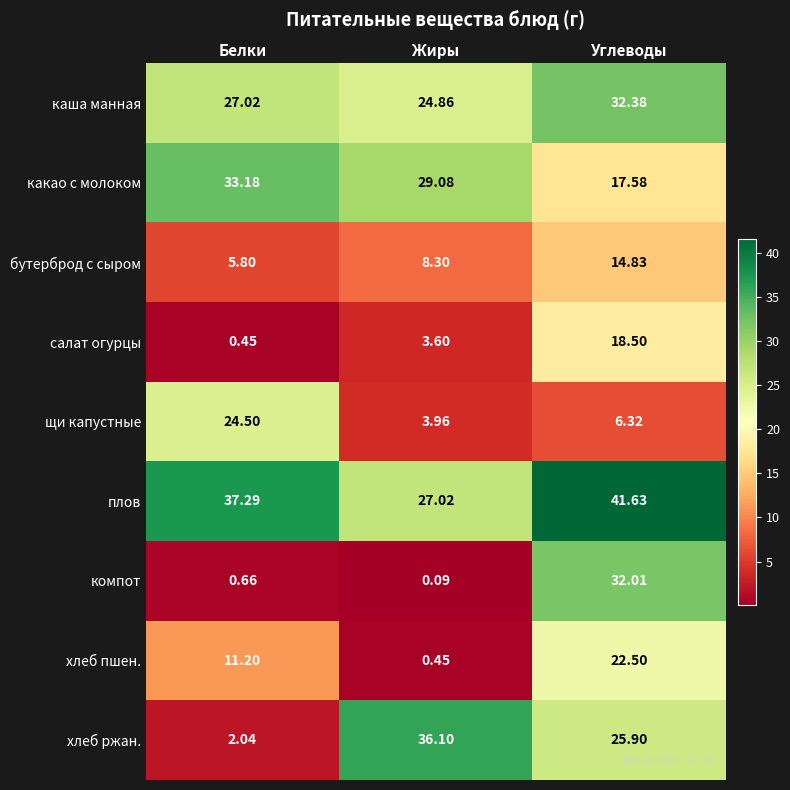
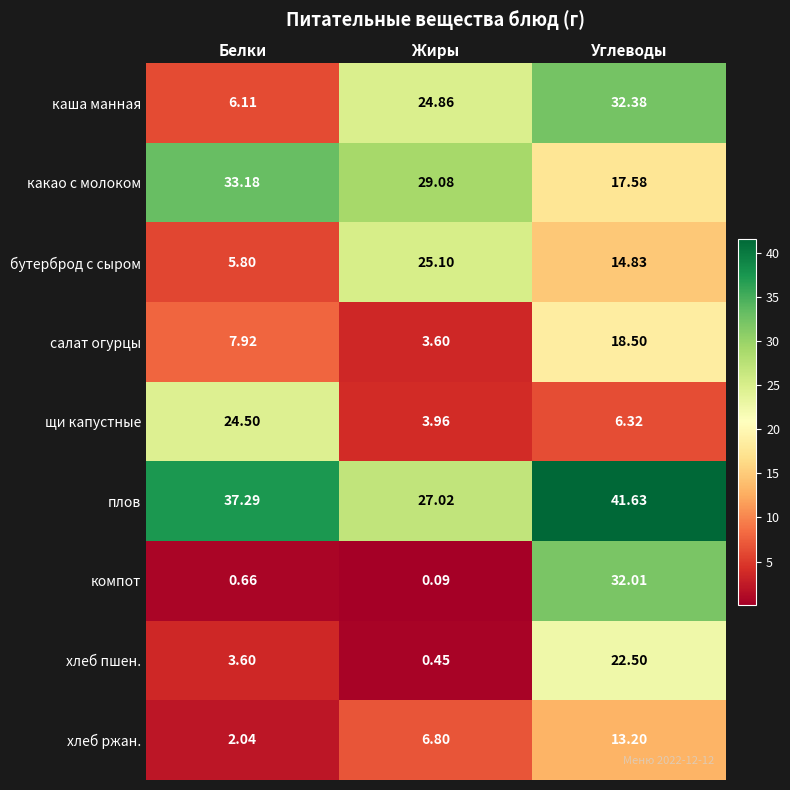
  {
    "каша манная": {
-     "Белки": 27.02,
+     "Белки": 6.11,
      "Жиры": 24.86,
      "Углеводы": 32.38
    },
    "какао с молоком": {
      "Белки": 33.18,
      "Жиры": 29.08,
      "Углеводы": 17.58
    },
    "бутерброд с сыром": {
      "Белки": 5.80,
-     "Жиры": 8.30,
+     "Жиры": 25.10,
      "Углеводы": 14.83
    },
    "салат огурцы": {
-     "Белки": 0.45,
+     "Белки": 7.92,
      "Жиры": 3.60,
      "Углеводы": 18.50
    },
    "щи капустные": {
      "Белки": 24.50,
      "Жиры": 3.96,
      "Углеводы": 6.32
    },
    "плов": {
      "Белки": 37.29,
      "Жиры": 27.02,
      "Углеводы": 41.63
    },
    "компот": {
      "Белки": 0.66,
      "Жиры": 0.09,
      "Углеводы": 32.01
    },
    "хлеб пшен.": {
-     "Белки": 11.20,
+     "Белки": 3.60,
      "Жиры": 0.45,
      "Углеводы": 22.50
    },
    "хлеб ржан.": {
      "Белки": 2.04,
-     "Жиры": 36.10,
-     "Углеводы": 25.90
+     "Жиры": 6.80,
+     "Углеводы": 13.20
    }
  }
